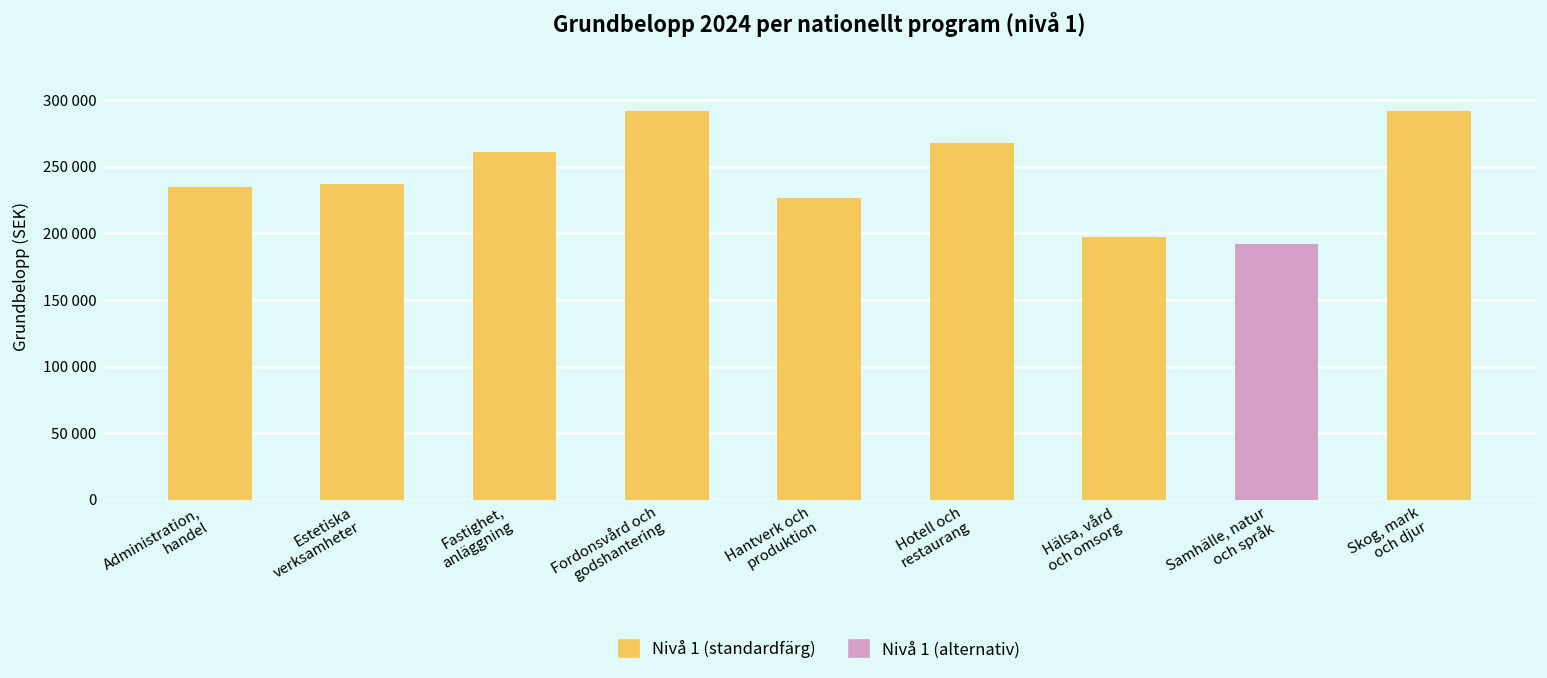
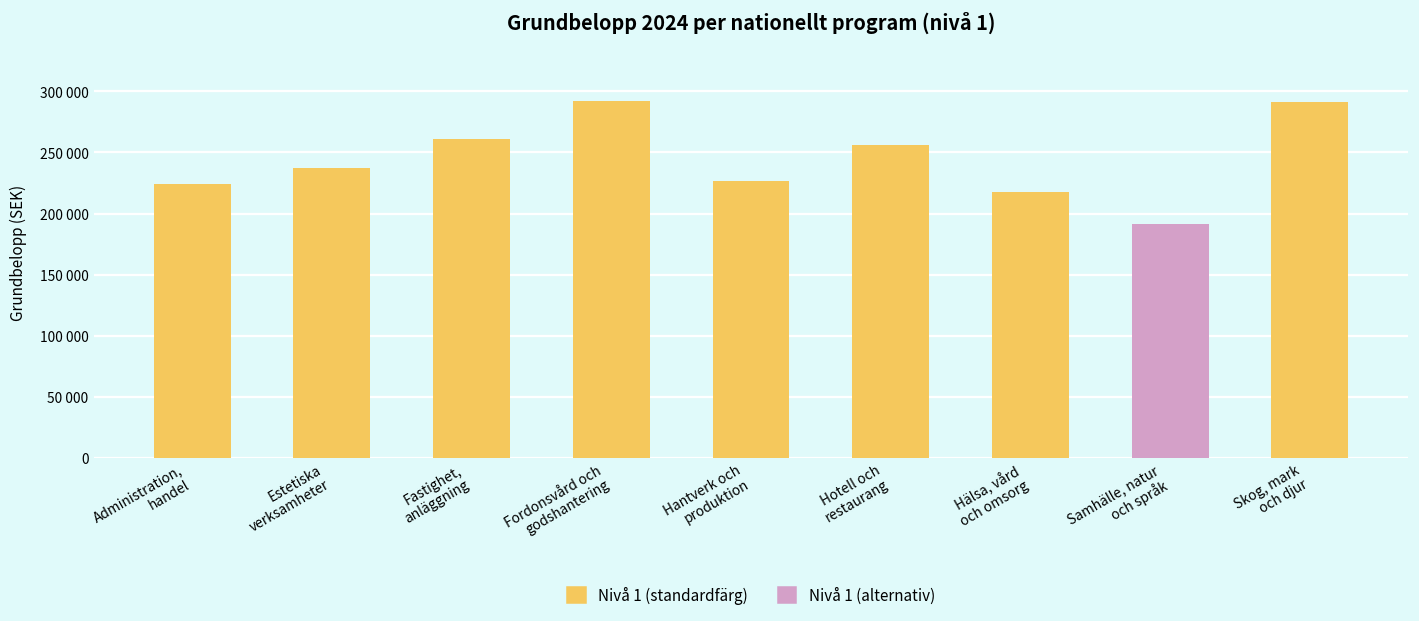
  {
-   "Administration, handel": 235000,
+   "Administration, handel": 224000,
    "Estetiska verksamheter": 237000,
    "Fastighet, anläggning": 261000,
    "Fordonsvård och godshantering": 292000,
    "Hantverk och produktion": 227000,
-   "Hotell och restaurang": 268000,
-   "Hälsa, vård och omsorg": 197000,
+   "Hotell och restaurang": 256000,
+   "Hälsa, vård och omsorg": 217000,
    "Samhälle, natur och språk": 192000,
    "Skog, mark och djur": 292000
  }
